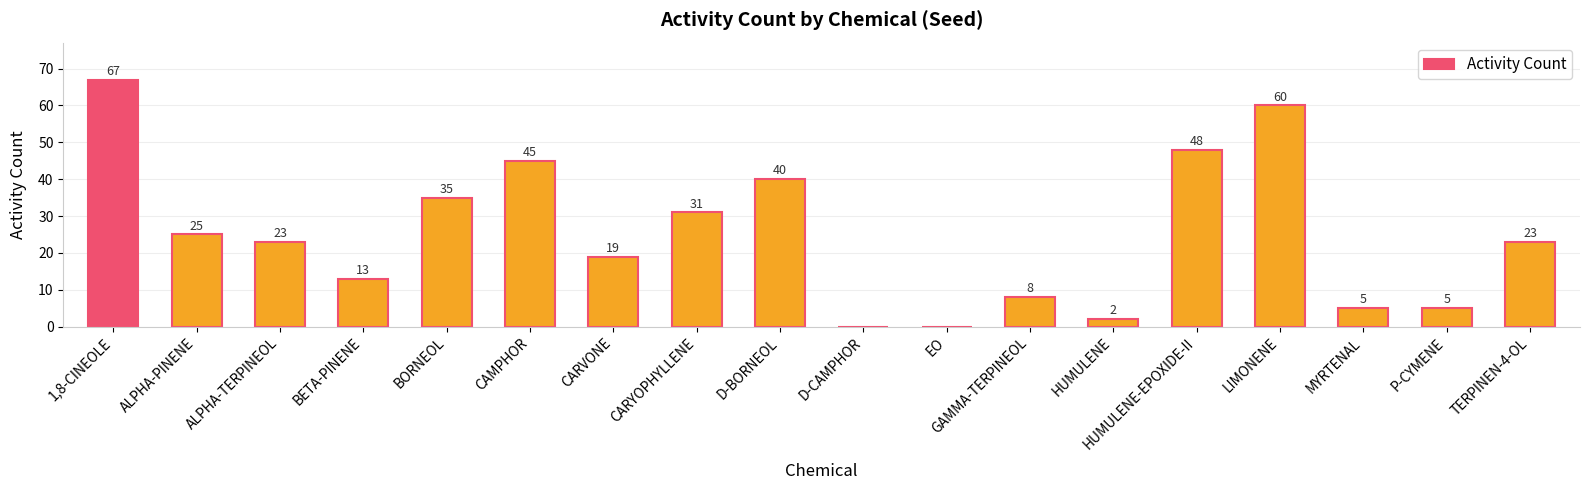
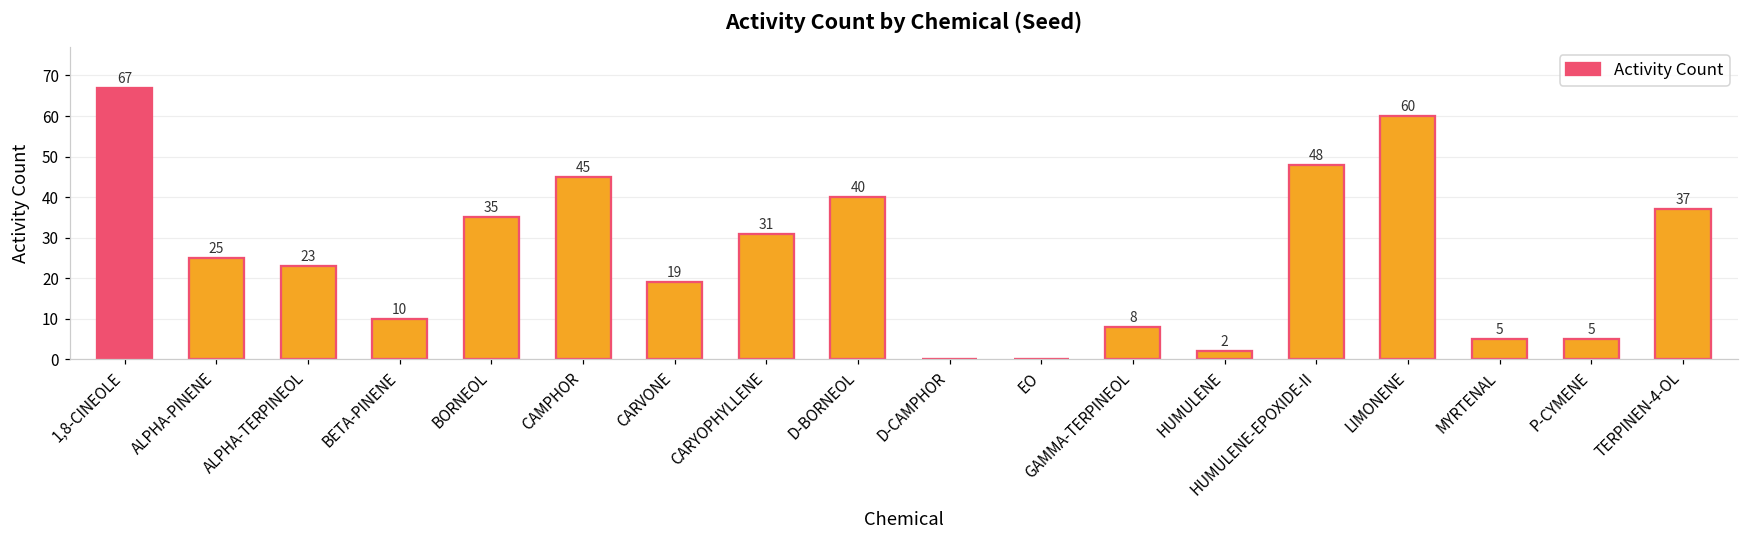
  {
    "1,8-CINEOLE": 67,
    "ALPHA-PINENE": 25,
    "ALPHA-TERPINEOL": 23,
-   "BETA-PINENE": 13,
+   "BETA-PINENE": 10,
    "BORNEOL": 35,
    "CAMPHOR": 45,
    "CARVONE": 19,
    "CARYOPHYLLENE": 31,
    "D-BORNEOL": 40,
    "GAMMA-TERPINEOL": 8,
    "HUMULENE": 2,
    "HUMULENE-EPOXIDE-II": 48,
    "LIMONENE": 60,
    "MYRTENAL": 5,
    "P-CYMENE": 5,
-   "TERPINEN-4-OL": 23
+   "TERPINEN-4-OL": 37
  }
